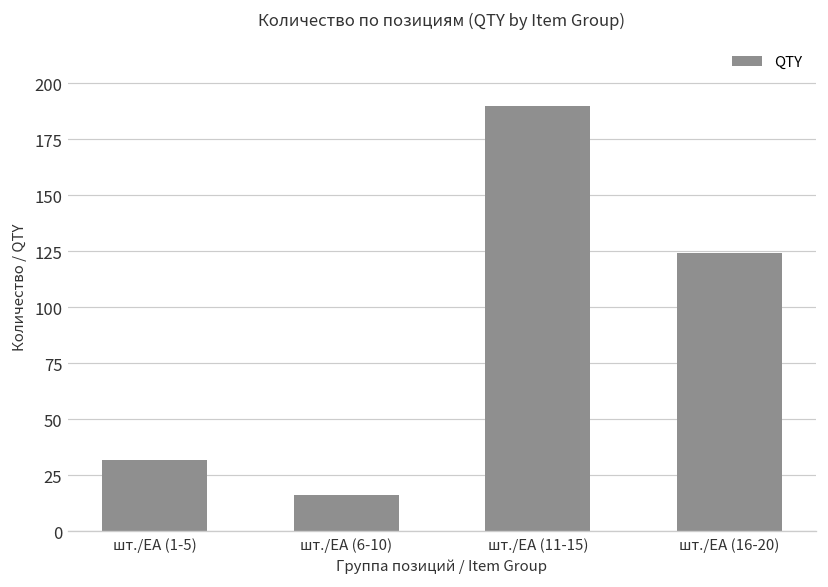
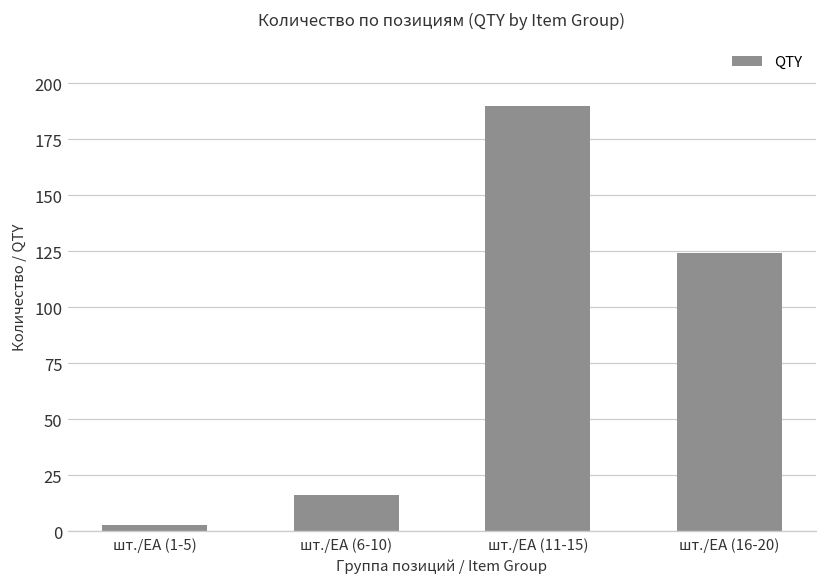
  {
-   "шт./EA (1-5)": 32,
+   "шт./EA (1-5)": 3,
    "шт./EA (6-10)": 16,
    "шт./EA (11-15)": 190,
    "шт./EA (16-20)": 124
  }
